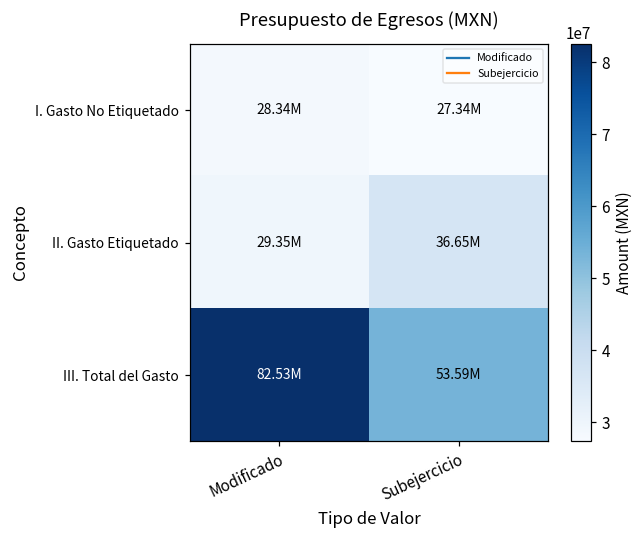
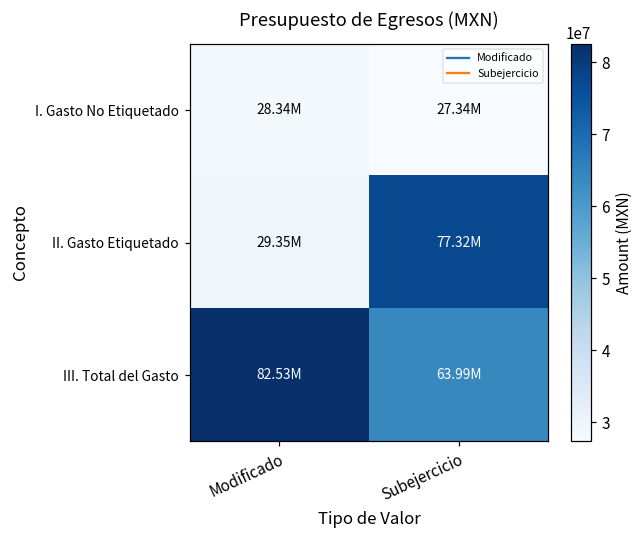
  {
    "I. Gasto No Etiquetado": {
      "Modificado": "28.34M",
      "Subejercicio": "27.34M"
    },
    "II. Gasto Etiquetado": {
      "Modificado": "29.35M",
-     "Subejercicio": "36.65M"
+     "Subejercicio": "77.32M"
    },
    "III. Total del Gasto": {
      "Modificado": "82.53M",
-     "Subejercicio": "53.59M"
+     "Subejercicio": "63.99M"
    }
  }
